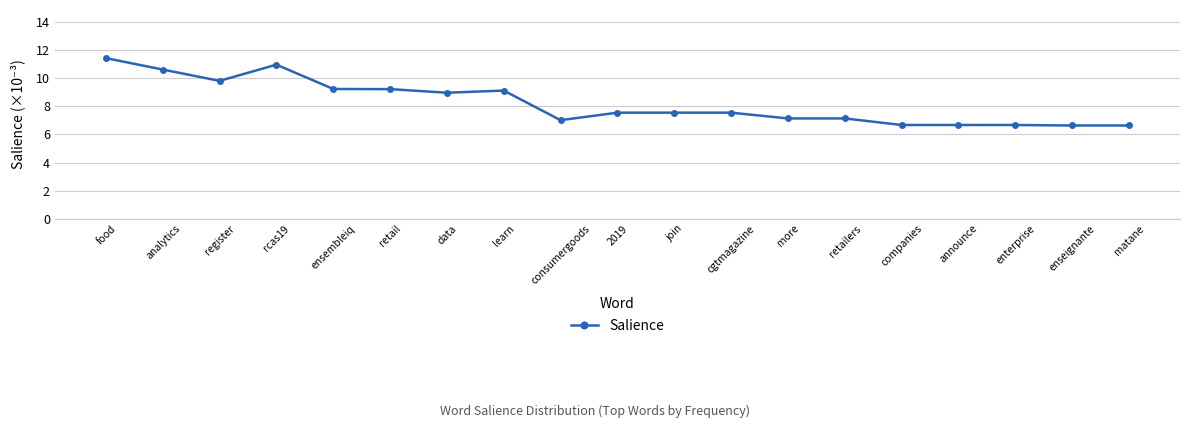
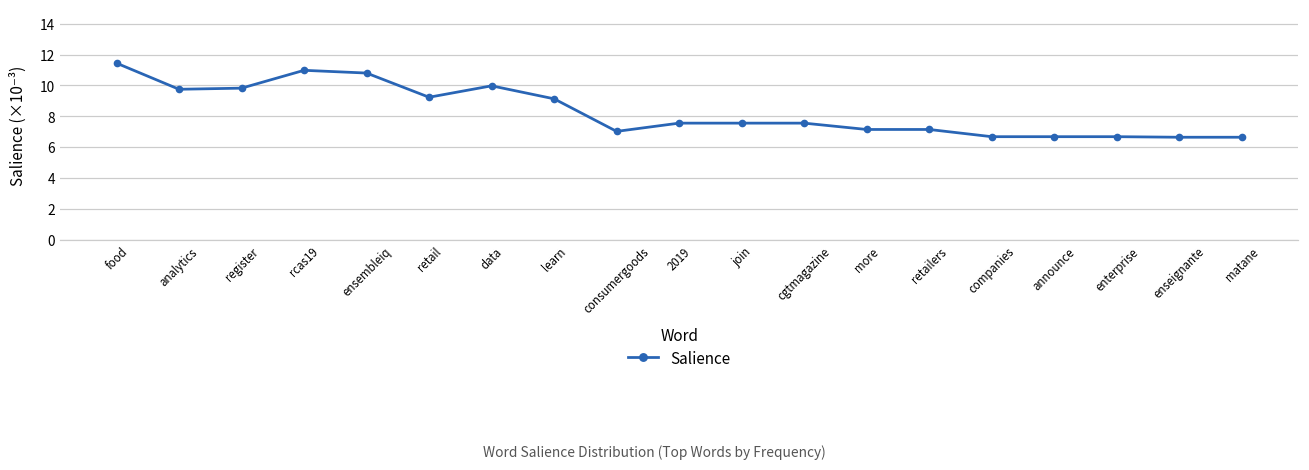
  {
    "food": 11.4,
-   "analytics": 10.6,
+   "analytics": 9.8,
    "register": 9.8,
    "rcas19": 11.0,
-   "ensembleiq": 9.2,
+   "ensembleiq": 10.8,
    "retail": 9.2,
-   "data": 9.0,
+   "data": 10.0,
    "learn": 9.1,
    "consumergoods": 7.0,
    "2019": 7.6,
    "join": 7.6,
    "cgtmagazine": 7.6,
    "more": 7.1,
    "retailers": 7.1,
    "companies": 6.7,
    "announce": 6.7,
    "enterprise": 6.7,
    "enseignante": 6.6,
    "matane": 6.6
  }
